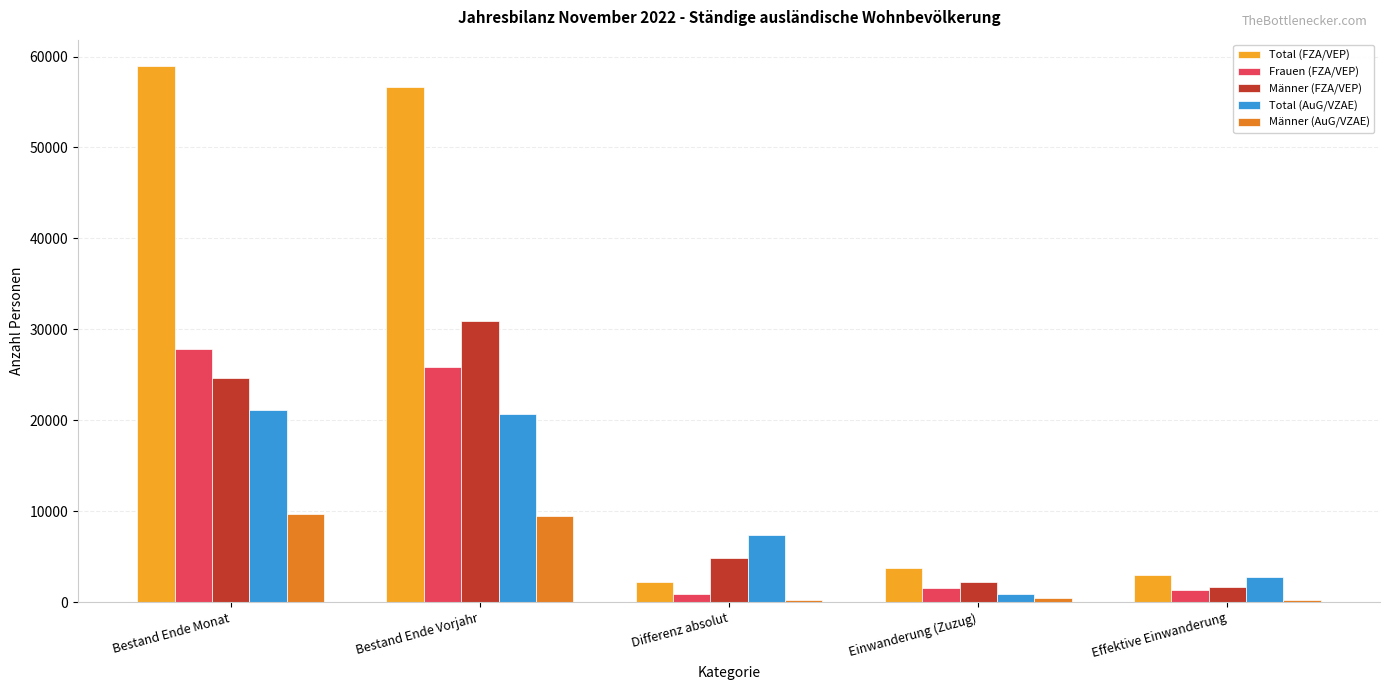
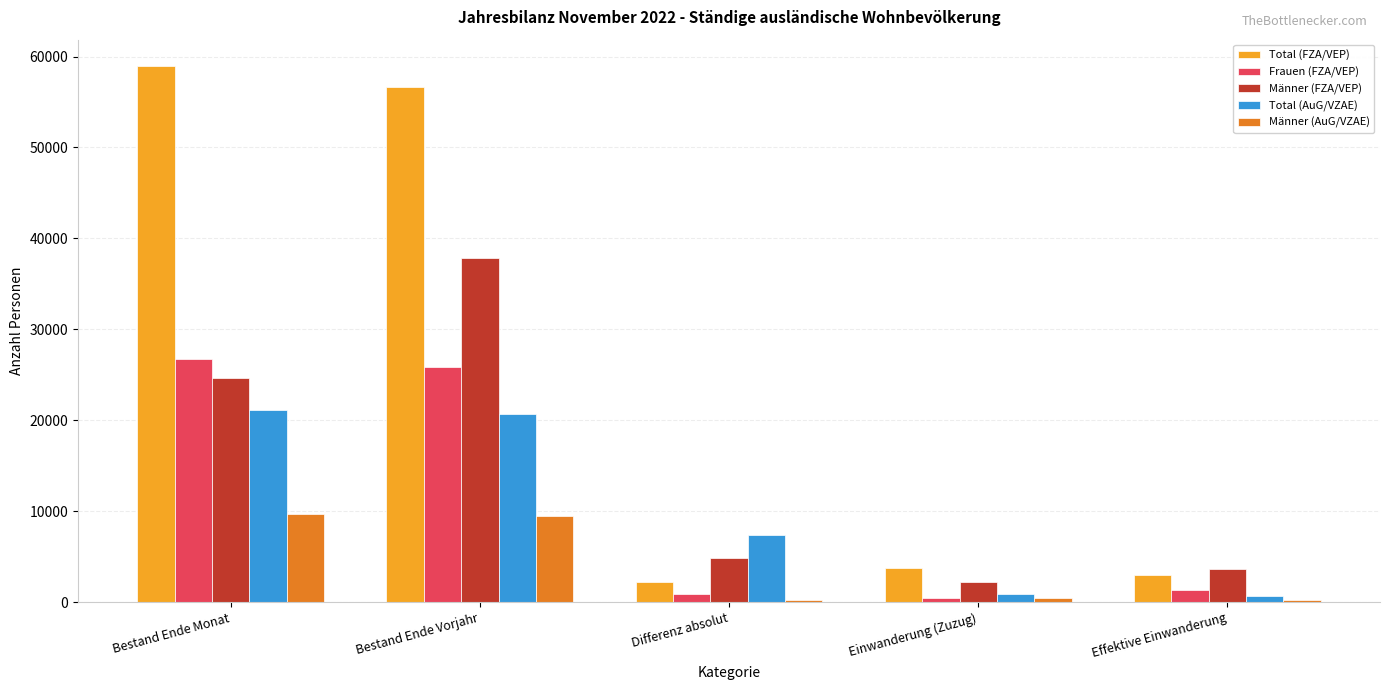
  {
    "Frauen (FZA/VEP)": {
-     "Bestand Ende Monat": 28000,
+     "Bestand Ende Monat": 27000,
      "Bestand Ende Vorjahr": 26000,
      "Differenz absolut": 1000,
-     "Einwanderung (Zuzug)": 2000,
+     "Einwanderung (Zuzug)": 1000,
      "Effektive Einwanderung": 1000
    },
    "Männer (FZA/VEP)": {
      "Bestand Ende Monat": 25000,
-     "Bestand Ende Vorjahr": 31000,
+     "Bestand Ende Vorjahr": 38000,
      "Differenz absolut": 5000,
      "Einwanderung (Zuzug)": 2000,
-     "Effektive Einwanderung": 2000
+     "Effektive Einwanderung": 4000
    },
    "Total (AuG/VZAE)": {
      "Bestand Ende Monat": 21000,
      "Bestand Ende Vorjahr": 21000,
      "Differenz absolut": 7000,
      "Einwanderung (Zuzug)": 1000,
-     "Effektive Einwanderung": 3000
+     "Effektive Einwanderung": 1000
    }
  }
